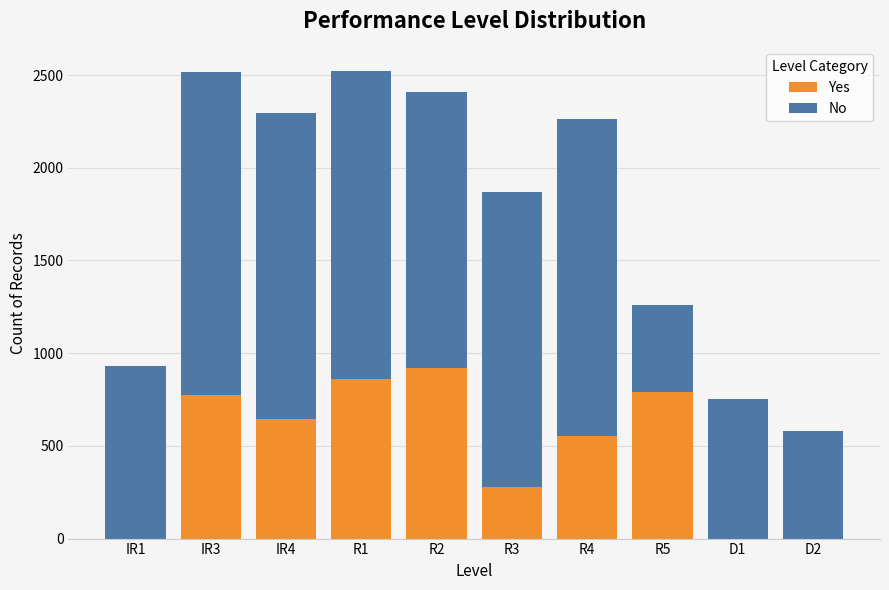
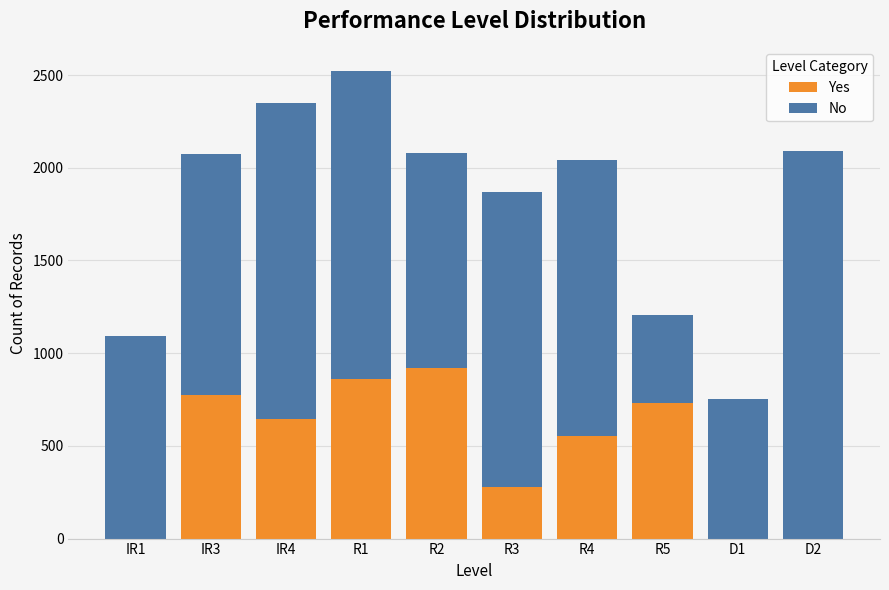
  {
    "Yes": {
      "IR1": 0,
      "IR3": 780,
      "IR4": 650,
      "R1": 860,
      "R2": 920,
      "R3": 280,
      "R4": 550,
-     "R5": 790,
+     "R5": 730,
      "D1": 0,
      "D2": 0
    },
    "No": {
-     "IR1": 930,
-     "IR3": 1740,
-     "IR4": 1650,
+     "IR1": 1090,
+     "IR3": 1300,
+     "IR4": 1700,
      "R1": 1660,
-     "R2": 1490,
+     "R2": 1160,
      "R3": 1590,
-     "R4": 1710,
+     "R4": 1490,
      "R5": 470,
      "D1": 750,
-     "D2": 580
+     "D2": 2090
    }
  }
